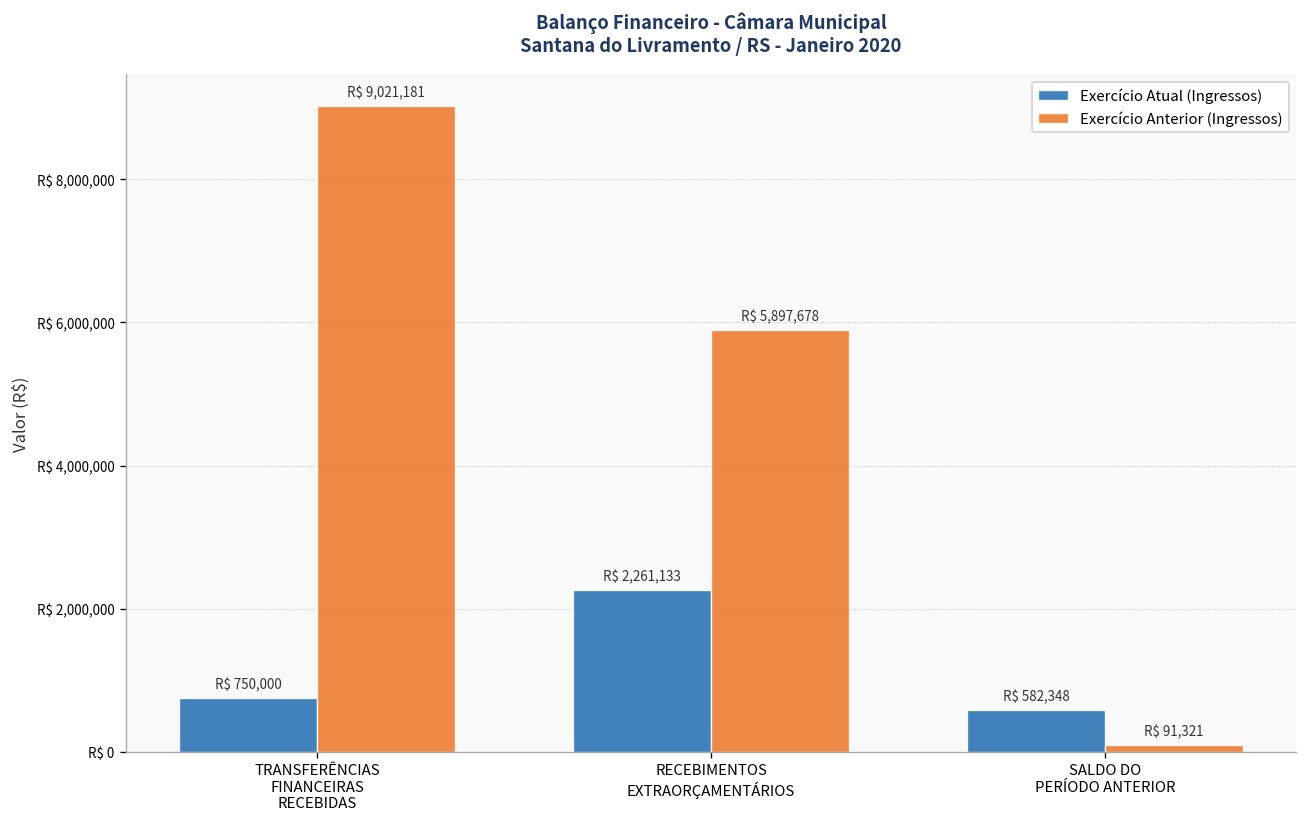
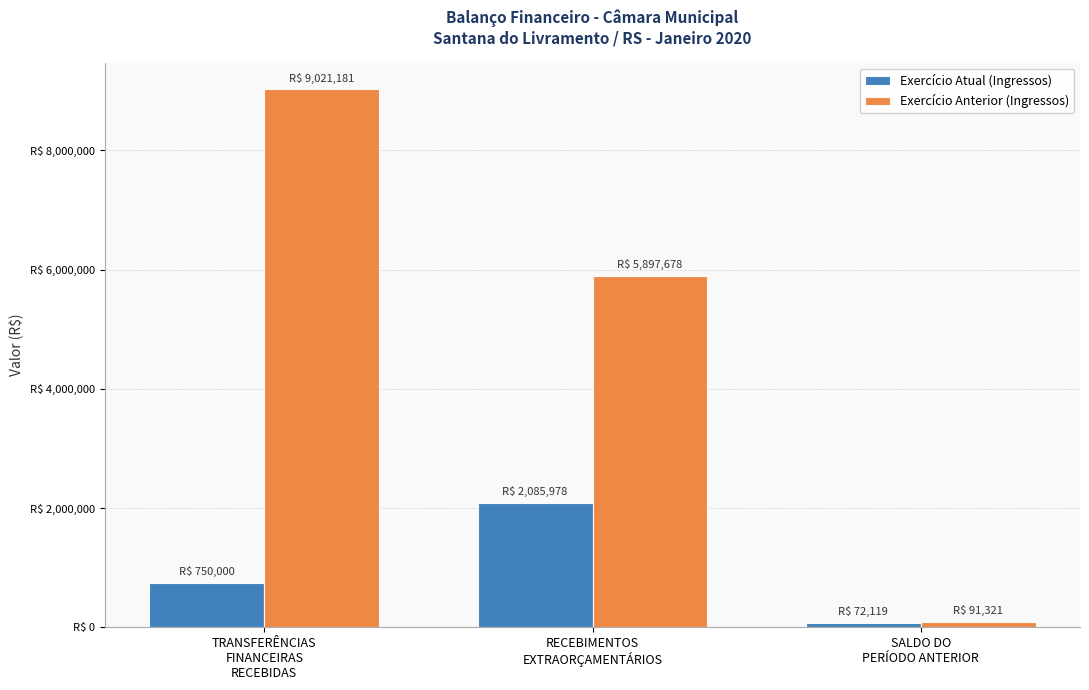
  {
    "Exercício Atual (Ingressos)": {
      "TRANSFERÊNCIAS FINANCEIRAS RECEBIDAS": "750,000",
-     "RECEBIMENTOS EXTRAORÇAMENTÁRIOS": "2,261,133",
-     "SALDO DO PERÍODO ANTERIOR": "582,348"
+     "RECEBIMENTOS EXTRAORÇAMENTÁRIOS": "2,085,978",
+     "SALDO DO PERÍODO ANTERIOR": "72,119"
    },
    "Exercício Anterior (Ingressos)": {
      "TRANSFERÊNCIAS FINANCEIRAS RECEBIDAS": "9,021,181",
      "RECEBIMENTOS EXTRAORÇAMENTÁRIOS": "5,897,678",
      "SALDO DO PERÍODO ANTERIOR": "91,321"
    }
  }
